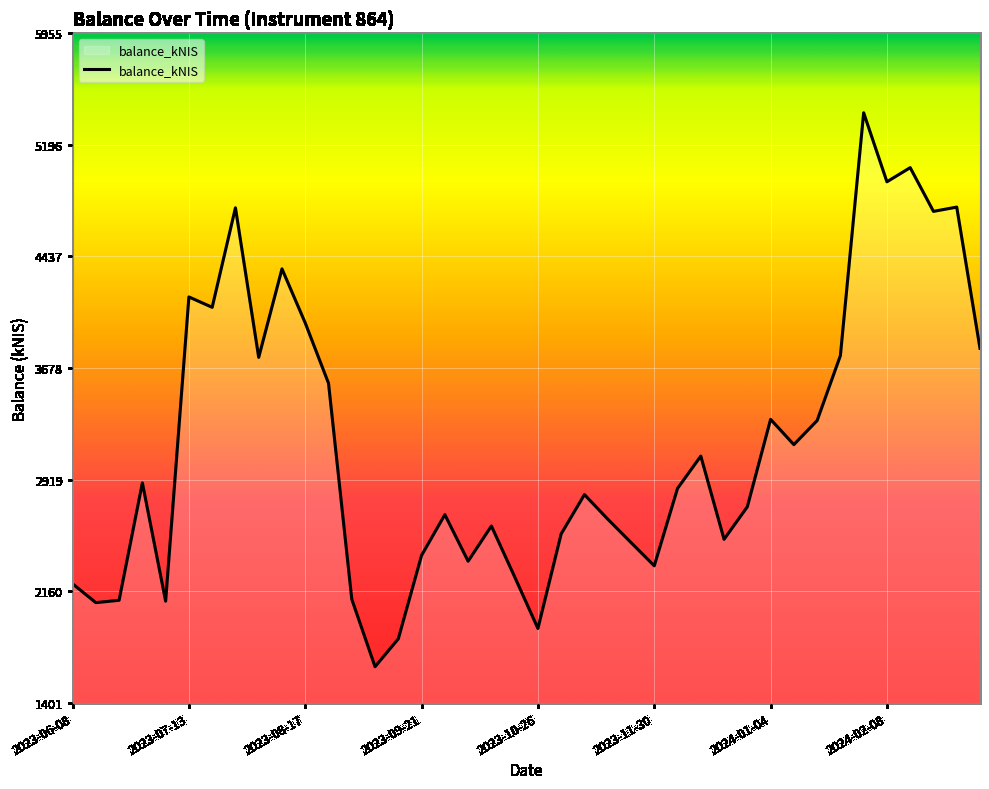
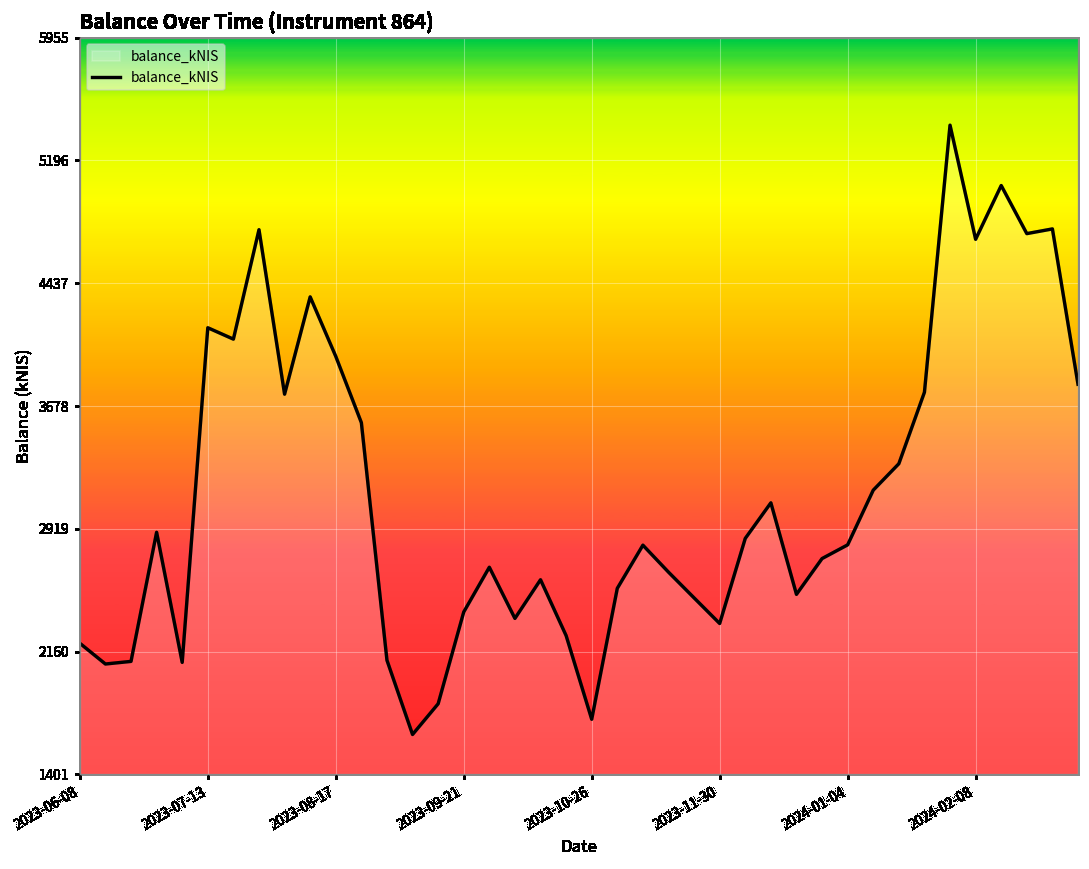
  {
    "2023-06-08": 2210,
    "2023-07-13": 4160,
    "2023-08-17": 3980,
    "2023-09-21": 2400,
-   "2023-10-26": 1910,
+   "2023-10-26": 1740,
    "2023-11-30": 2330,
-   "2024-01-04": 3330,
-   "2024-02-08": 4940
+   "2024-01-04": 2820,
+   "2024-02-08": 4710
  }
